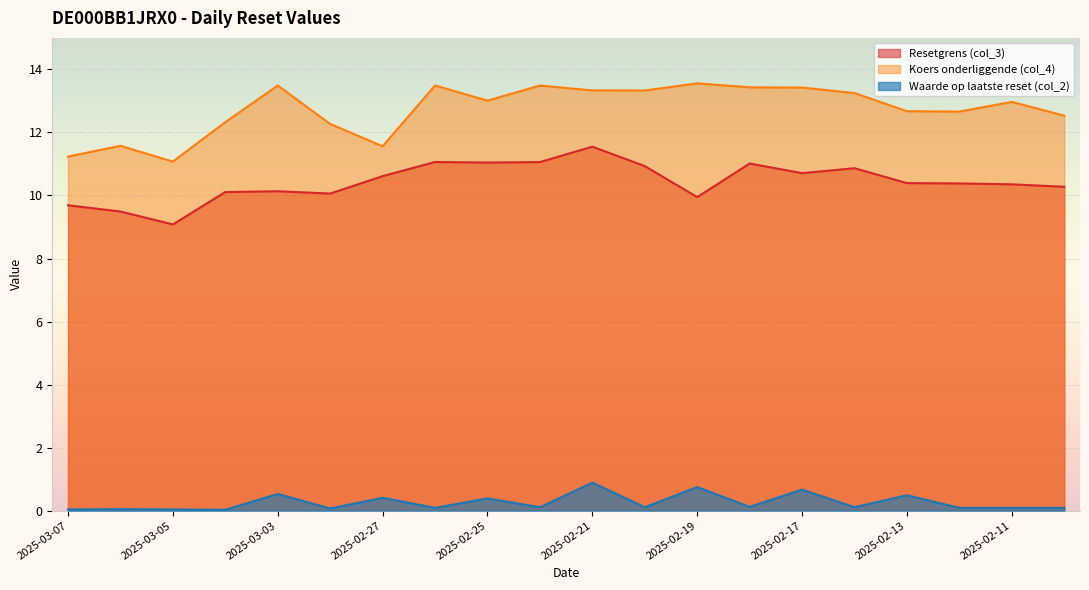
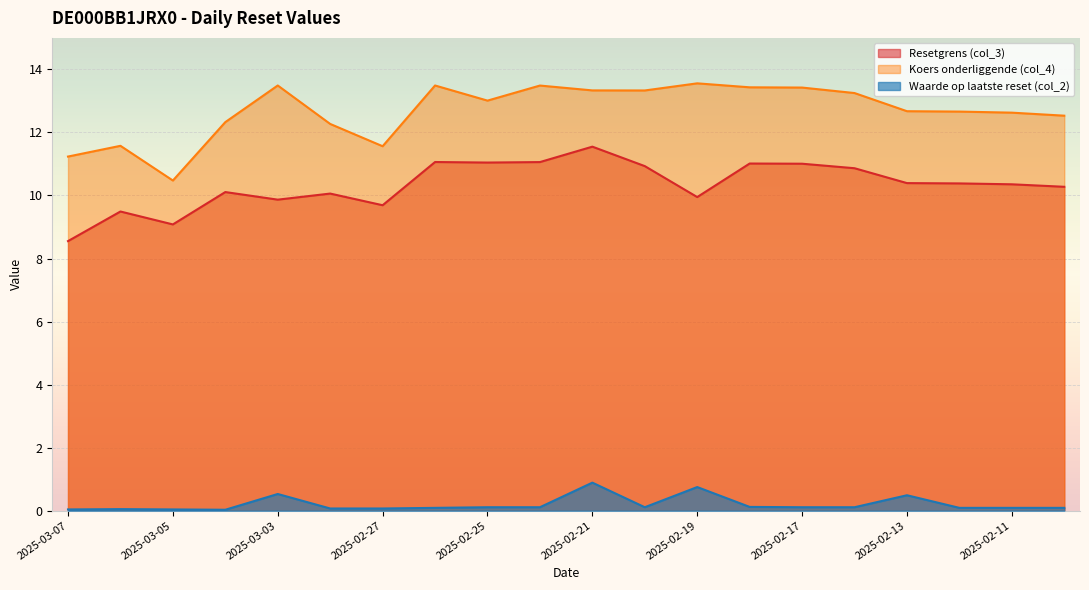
  {
    "Resetgrens (col_3)": {
-     "2025-03-07": 9.7,
+     "2025-03-07": 8.6,
      "2025-03-05": 9.1,
-     "2025-03-03": 10.1,
-     "2025-02-27": 10.6,
+     "2025-03-03": 9.9,
+     "2025-02-27": 9.7,
      "2025-02-25": 11.0,
      "2025-02-21": 11.5,
      "2025-02-19": 10.0,
-     "2025-02-17": 10.7,
+     "2025-02-17": 11.0,
      "2025-02-13": 10.4,
      "2025-02-11": 10.4
    },
    "Koers onderliggende (col_4)": {
      "2025-03-07": 11.2,
-     "2025-03-05": 11.1,
+     "2025-03-05": 10.5,
      "2025-03-03": 13.5,
      "2025-02-27": 11.6,
      "2025-02-25": 13.0,
      "2025-02-21": 13.3,
      "2025-02-19": 13.6,
      "2025-02-17": 13.4,
      "2025-02-13": 12.7,
-     "2025-02-11": 13.0
+     "2025-02-11": 12.6
    },
    "Waarde op laatste reset (col_2)": {
      "2025-03-07": 0.0,
      "2025-03-05": 0.0,
      "2025-03-03": 0.5,
-     "2025-02-27": 0.4,
-     "2025-02-25": 0.4,
+     "2025-02-27": 0.1,
+     "2025-02-25": 0.1,
      "2025-02-21": 0.9,
      "2025-02-19": 0.8,
-     "2025-02-17": 0.7,
+     "2025-02-17": 0.1,
      "2025-02-13": 0.5,
      "2025-02-11": 0.1
    }
  }
